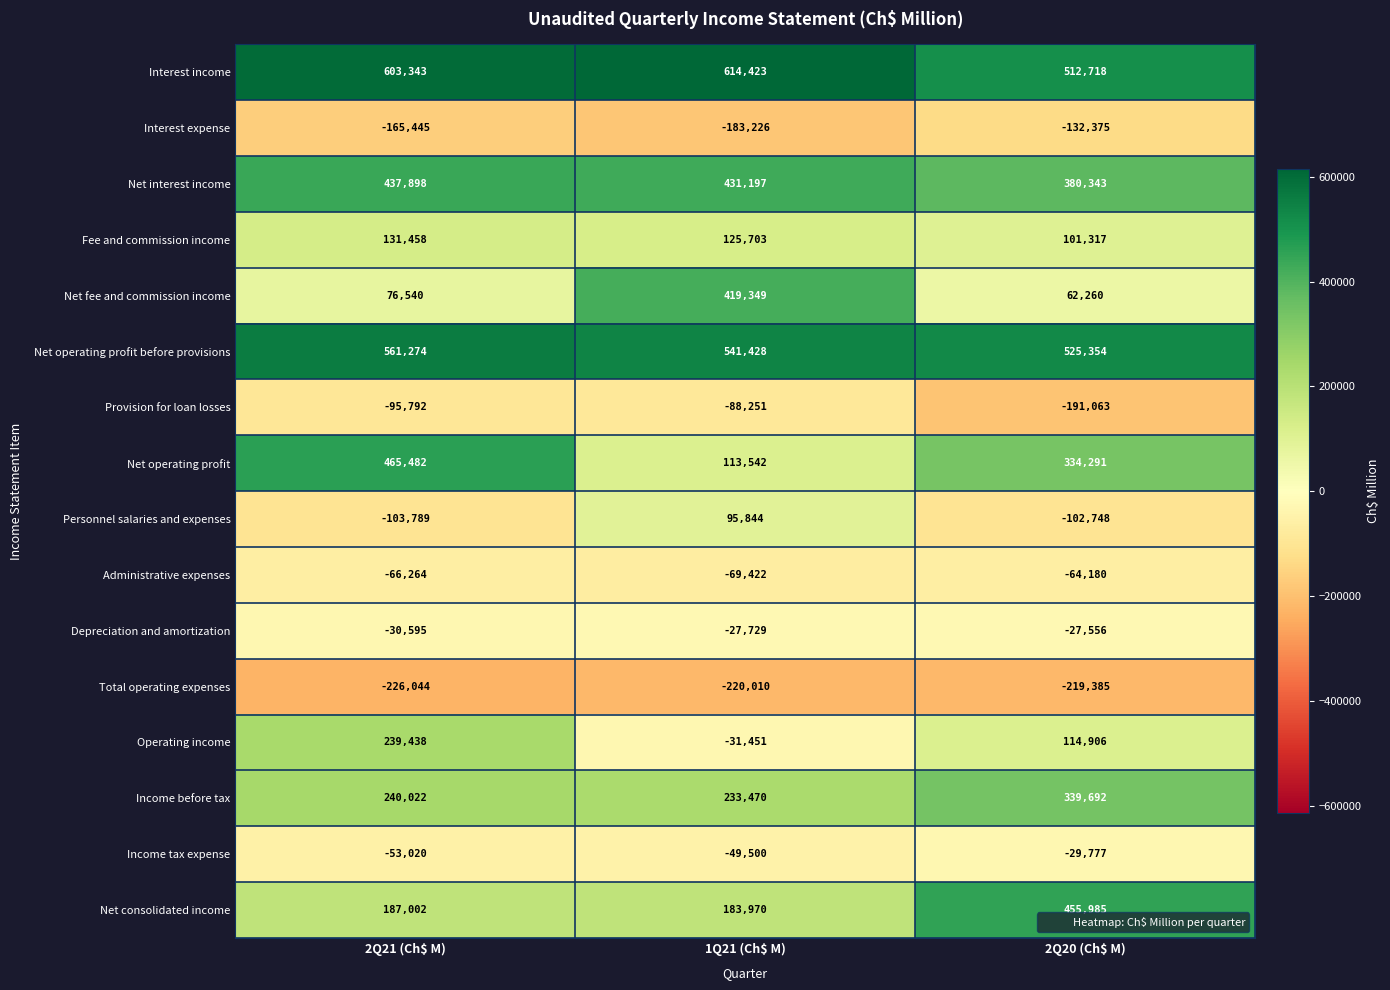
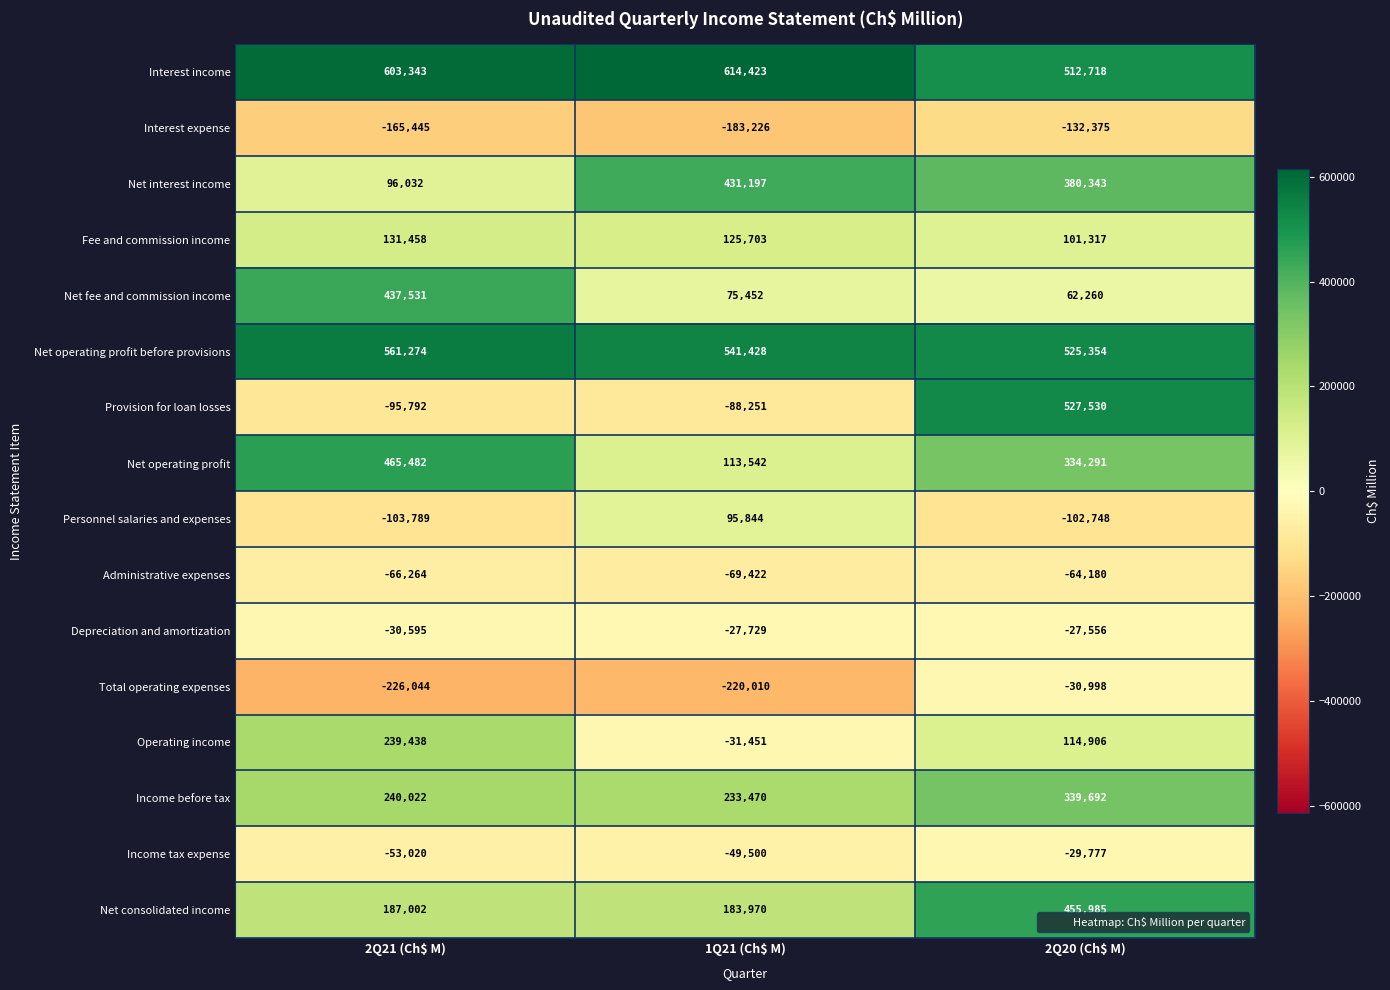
  {
    "Interest income": {
      "2Q21 (Ch$ M)": "603,343",
      "1Q21 (Ch$ M)": "614,423",
      "2Q20 (Ch$ M)": "512,718"
    },
    "Interest expense": {
      "2Q21 (Ch$ M)": "-165,445",
      "1Q21 (Ch$ M)": "-183,226",
      "2Q20 (Ch$ M)": "-132,375"
    },
    "Net interest income": {
-     "2Q21 (Ch$ M)": "437,898",
+     "2Q21 (Ch$ M)": "96,032",
      "1Q21 (Ch$ M)": "431,197",
      "2Q20 (Ch$ M)": "380,343"
    },
    "Fee and commission income": {
      "2Q21 (Ch$ M)": "131,458",
      "1Q21 (Ch$ M)": "125,703",
      "2Q20 (Ch$ M)": "101,317"
    },
    "Net fee and commission income": {
-     "2Q21 (Ch$ M)": "76,540",
-     "1Q21 (Ch$ M)": "419,349",
+     "2Q21 (Ch$ M)": "437,531",
+     "1Q21 (Ch$ M)": "75,452",
      "2Q20 (Ch$ M)": "62,260"
    },
    "Net operating profit before provisions": {
      "2Q21 (Ch$ M)": "561,274",
      "1Q21 (Ch$ M)": "541,428",
      "2Q20 (Ch$ M)": "525,354"
    },
    "Provision for loan losses": {
      "2Q21 (Ch$ M)": "-95,792",
      "1Q21 (Ch$ M)": "-88,251",
-     "2Q20 (Ch$ M)": "-191,063"
+     "2Q20 (Ch$ M)": "527,530"
    },
    "Net operating profit": {
      "2Q21 (Ch$ M)": "465,482",
      "1Q21 (Ch$ M)": "113,542",
      "2Q20 (Ch$ M)": "334,291"
    },
    "Personnel salaries and expenses": {
      "2Q21 (Ch$ M)": "-103,789",
      "1Q21 (Ch$ M)": "95,844",
      "2Q20 (Ch$ M)": "-102,748"
    },
    "Administrative expenses": {
      "2Q21 (Ch$ M)": "-66,264",
      "1Q21 (Ch$ M)": "-69,422",
      "2Q20 (Ch$ M)": "-64,180"
    },
    "Depreciation and amortization": {
      "2Q21 (Ch$ M)": "-30,595",
      "1Q21 (Ch$ M)": "-27,729",
      "2Q20 (Ch$ M)": "-27,556"
    },
    "Total operating expenses": {
      "2Q21 (Ch$ M)": "-226,044",
      "1Q21 (Ch$ M)": "-220,010",
-     "2Q20 (Ch$ M)": "-219,385"
+     "2Q20 (Ch$ M)": "-30,998"
    },
    "Operating income": {
      "2Q21 (Ch$ M)": "239,438",
      "1Q21 (Ch$ M)": "-31,451",
      "2Q20 (Ch$ M)": "114,906"
    },
    "Income before tax": {
      "2Q21 (Ch$ M)": "240,022",
      "1Q21 (Ch$ M)": "233,470",
      "2Q20 (Ch$ M)": "339,692"
    },
    "Income tax expense": {
      "2Q21 (Ch$ M)": "-53,020",
      "1Q21 (Ch$ M)": "-49,500",
      "2Q20 (Ch$ M)": "-29,777"
    },
    "Net consolidated income": {
      "2Q21 (Ch$ M)": "187,002",
      "1Q21 (Ch$ M)": "183,970"
    }
  }
